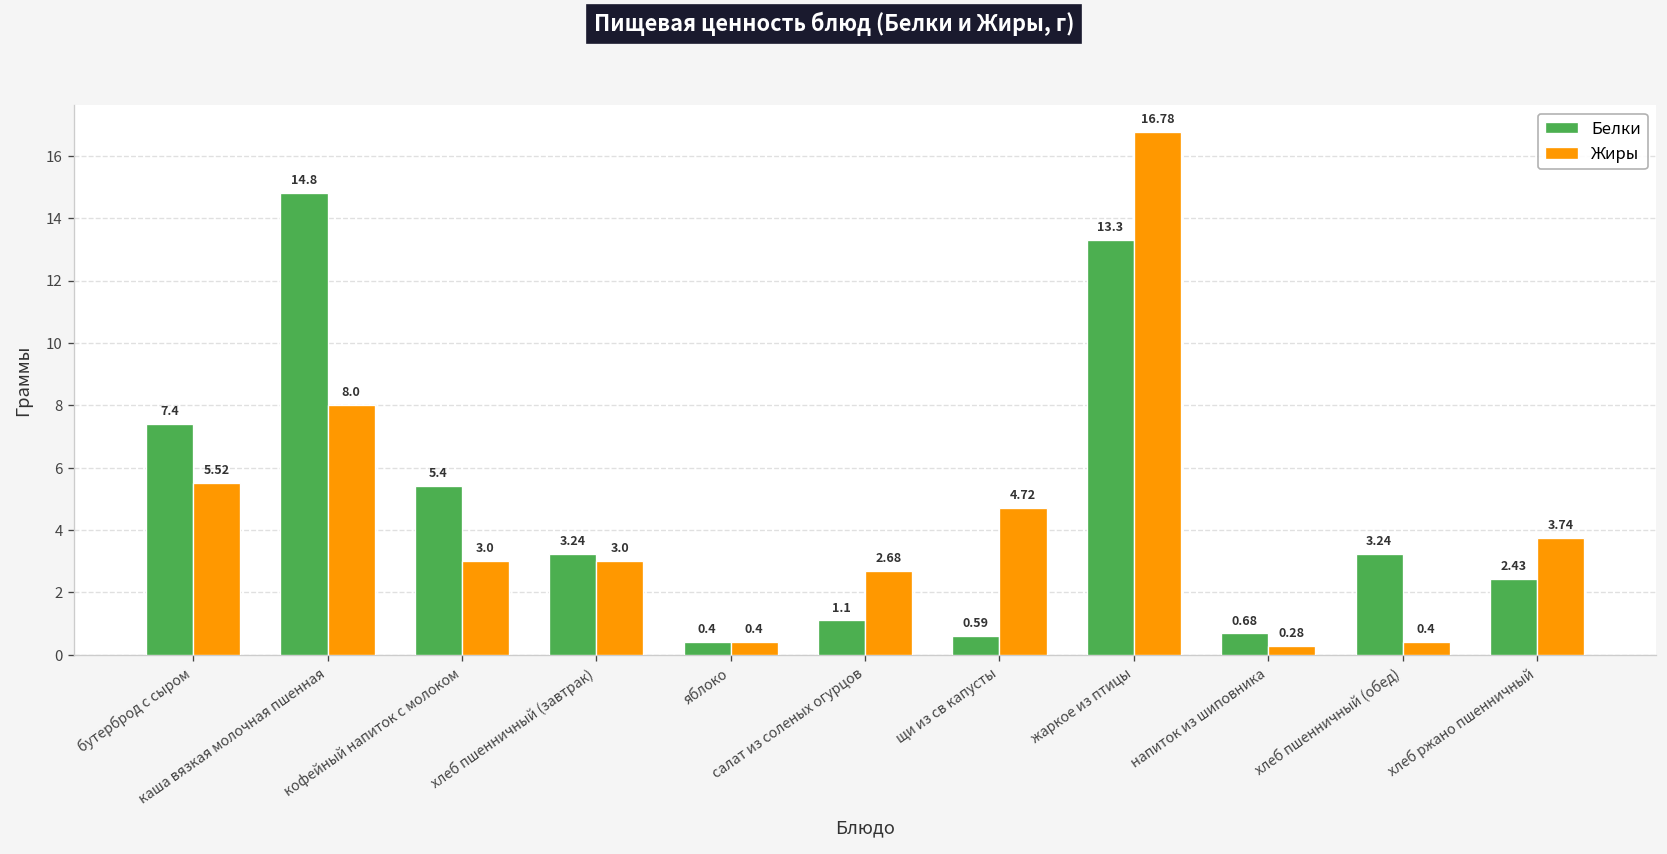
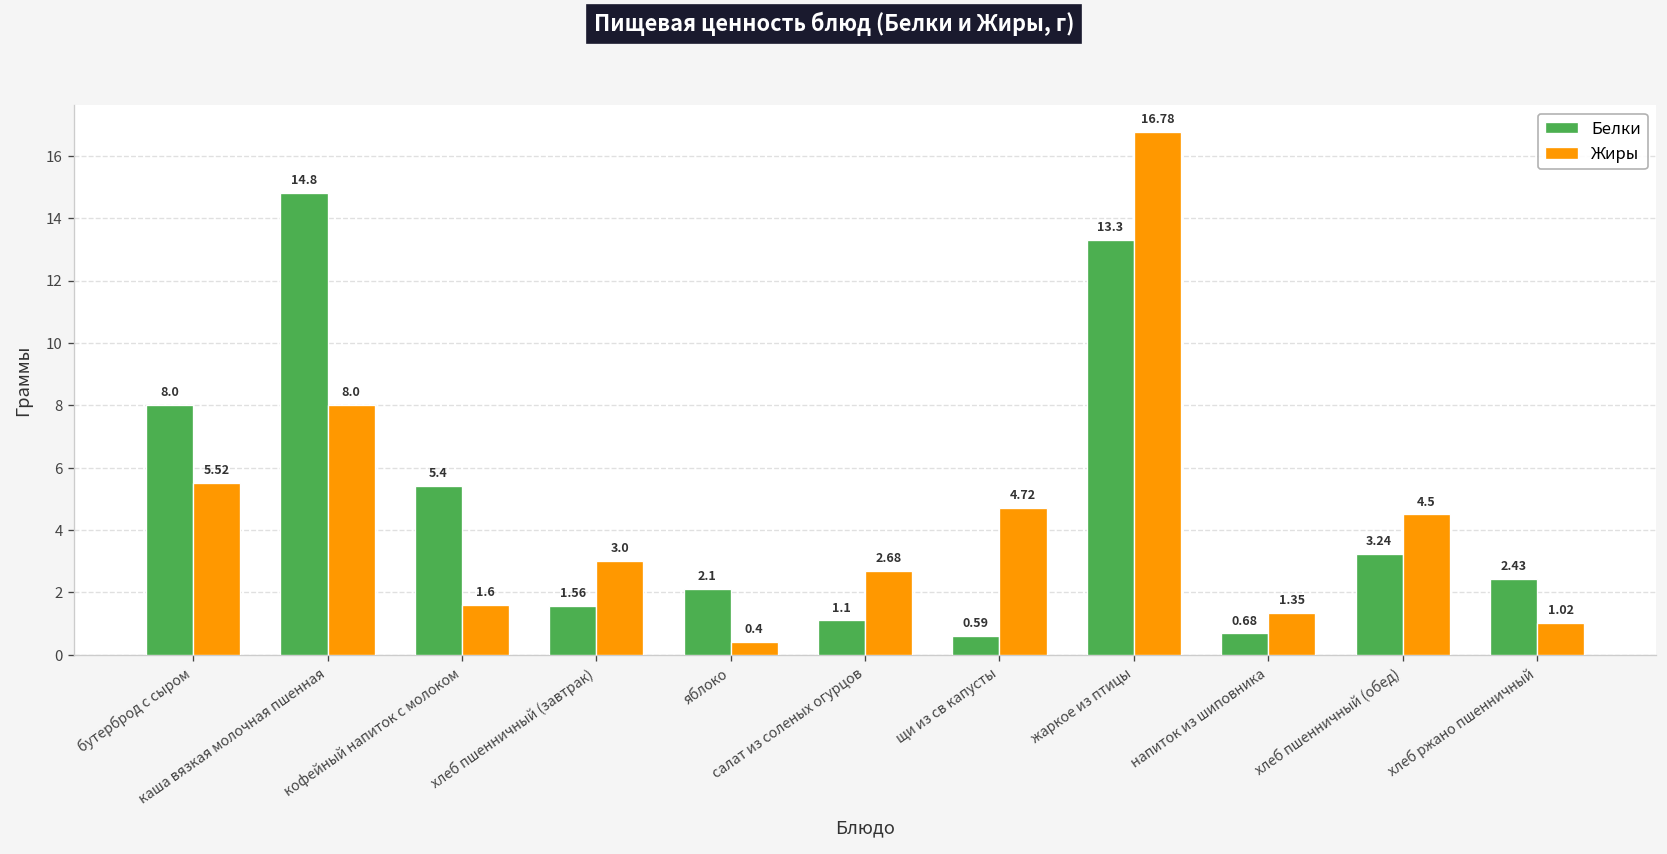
  {
    "Белки": {
-     "бутерброд с сыром": 7.4,
+     "бутерброд с сыром": 8.0,
      "каша вязкая молочная пшенная": 14.8,
      "кофейный напиток с молоком": 5.4,
-     "хлеб пшенничный (завтрак)": 3.24,
-     "яблоко": 0.4,
+     "хлеб пшенничный (завтрак)": 1.56,
+     "яблоко": 2.1,
      "салат из соленых огурцов": 1.1,
      "щи из св капусты": 0.59,
      "жаркое из птицы": 13.3,
      "напиток из шиповника": 0.68,
      "хлеб пшенничный (обед)": 3.24,
      "хлеб ржано пшенничный": 2.43
    },
    "Жиры": {
      "бутерброд с сыром": 5.52,
      "каша вязкая молочная пшенная": 8.0,
-     "кофейный напиток с молоком": 3.0,
+     "кофейный напиток с молоком": 1.6,
      "хлеб пшенничный (завтрак)": 3.0,
      "яблоко": 0.4,
      "салат из соленых огурцов": 2.68,
      "щи из св капусты": 4.72,
      "жаркое из птицы": 16.78,
-     "напиток из шиповника": 0.28,
-     "хлеб пшенничный (обед)": 0.4,
-     "хлеб ржано пшенничный": 3.74
+     "напиток из шиповника": 1.35,
+     "хлеб пшенничный (обед)": 4.5,
+     "хлеб ржано пшенничный": 1.02
    }
  }
